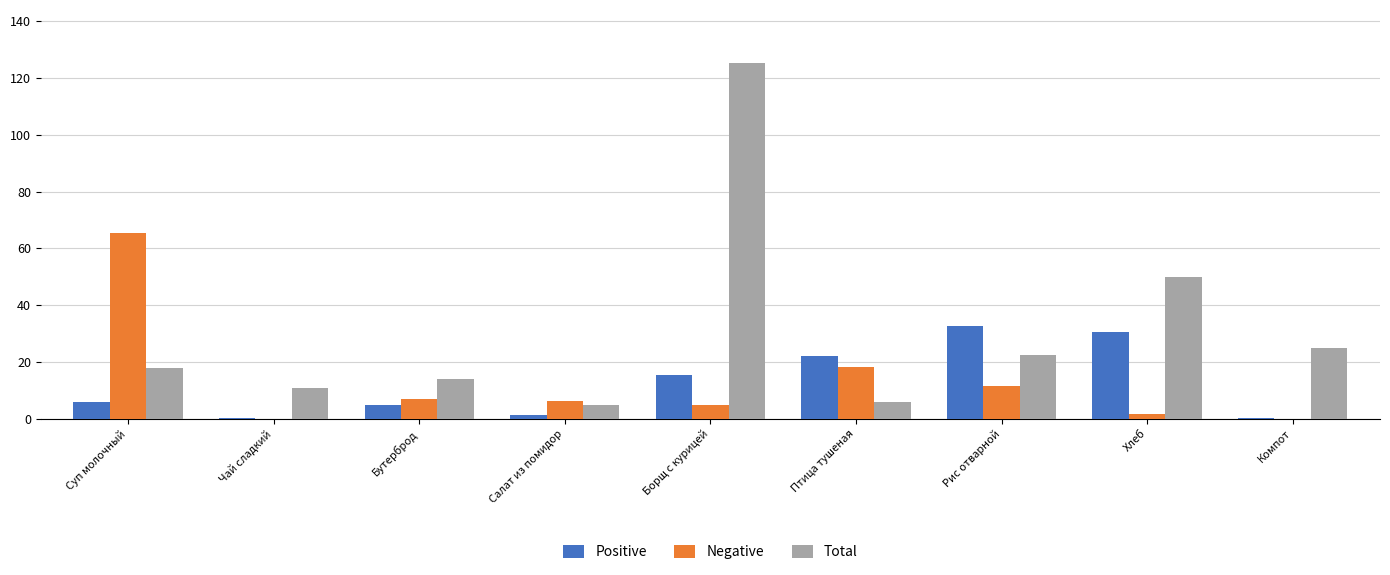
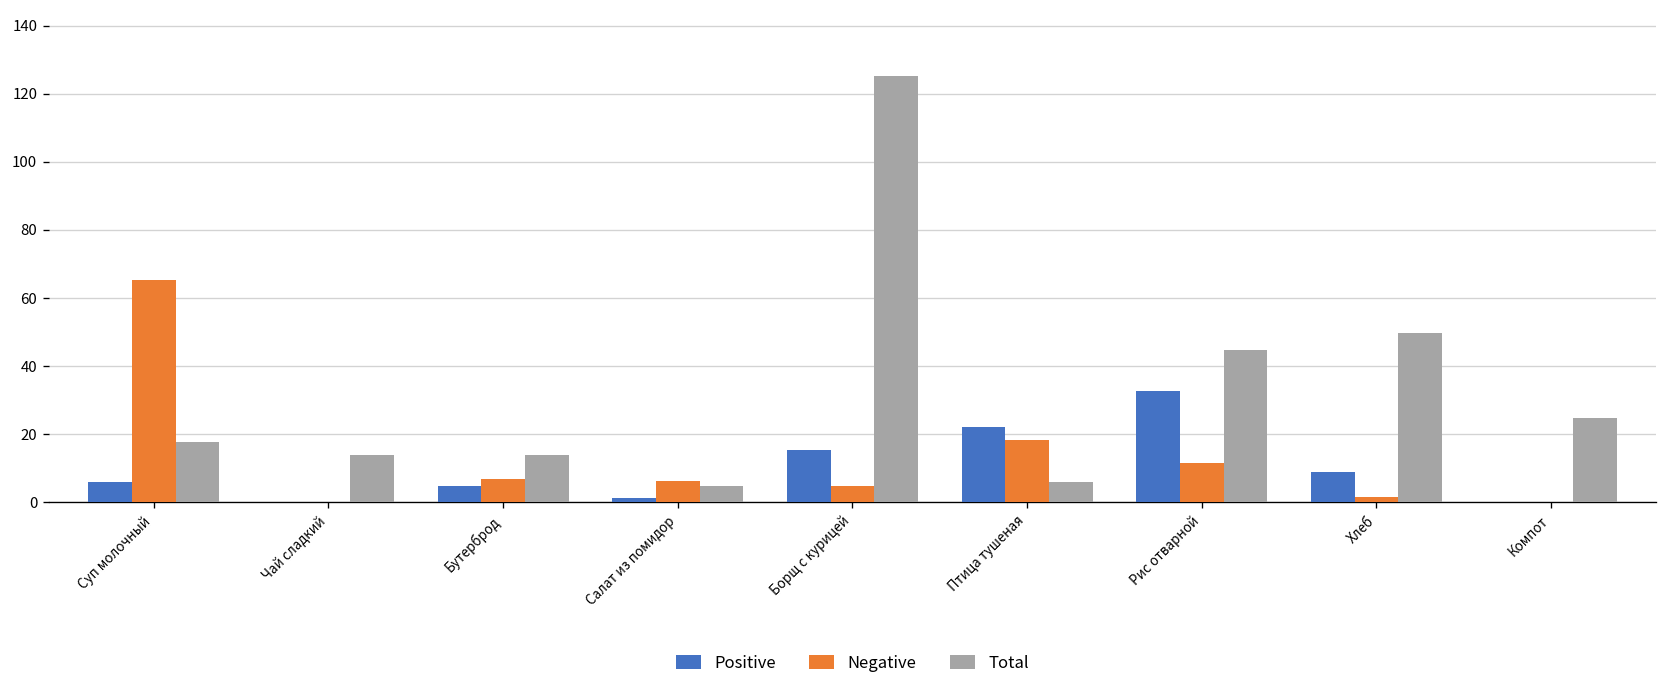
  {
    "Positive": {
      "Суп молочный": 6,
      "Бутерброд": 5,
      "Салат из помидор": 1,
      "Борщ с курицей": 15,
      "Птица тушеная": 22,
      "Рис отварной": 33,
-     "Хлеб": 31
+     "Хлеб": 9
    },
    "Negative": {
      "Суп молочный": 65,
      "Чай сладкий": 0,
      "Бутерброд": 7,
      "Салат из помидор": 6,
      "Борщ с курицей": 5,
      "Птица тушеная": 18,
      "Рис отварной": 12,
      "Хлеб": 2,
      "Компот": 0
    },
    "Total": {
      "Суп молочный": 18,
-     "Чай сладкий": 11,
+     "Чай сладкий": 14,
      "Бутерброд": 14,
      "Салат из помидор": 5,
      "Борщ с курицей": 125,
      "Птица тушеная": 6,
-     "Рис отварной": 23,
+     "Рис отварной": 45,
      "Хлеб": 50,
      "Компот": 25
    }
  }
